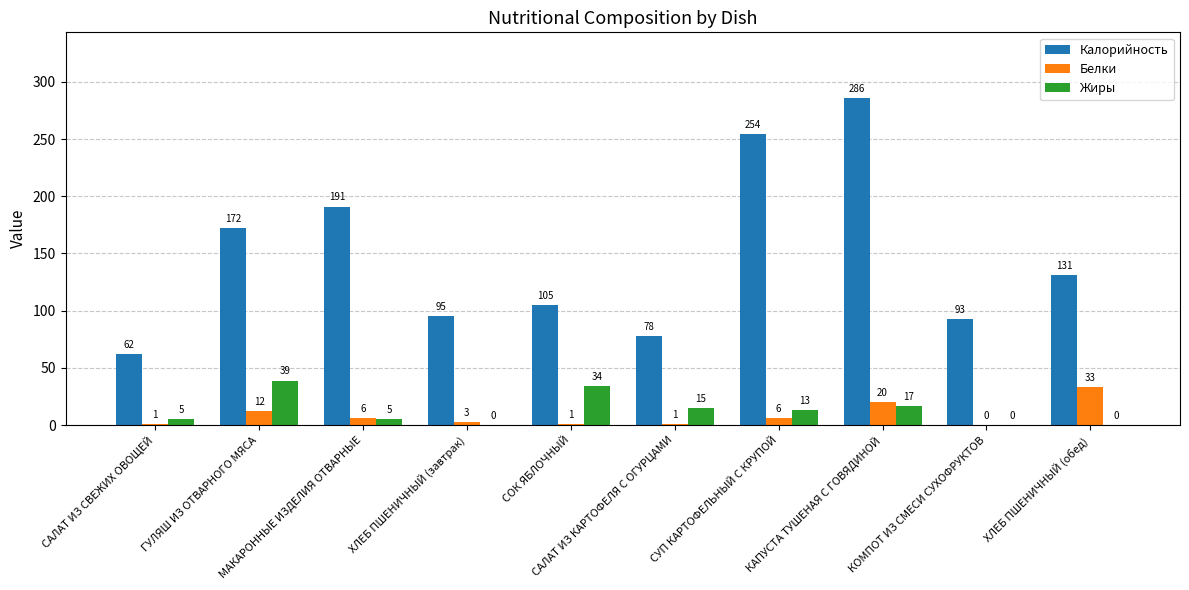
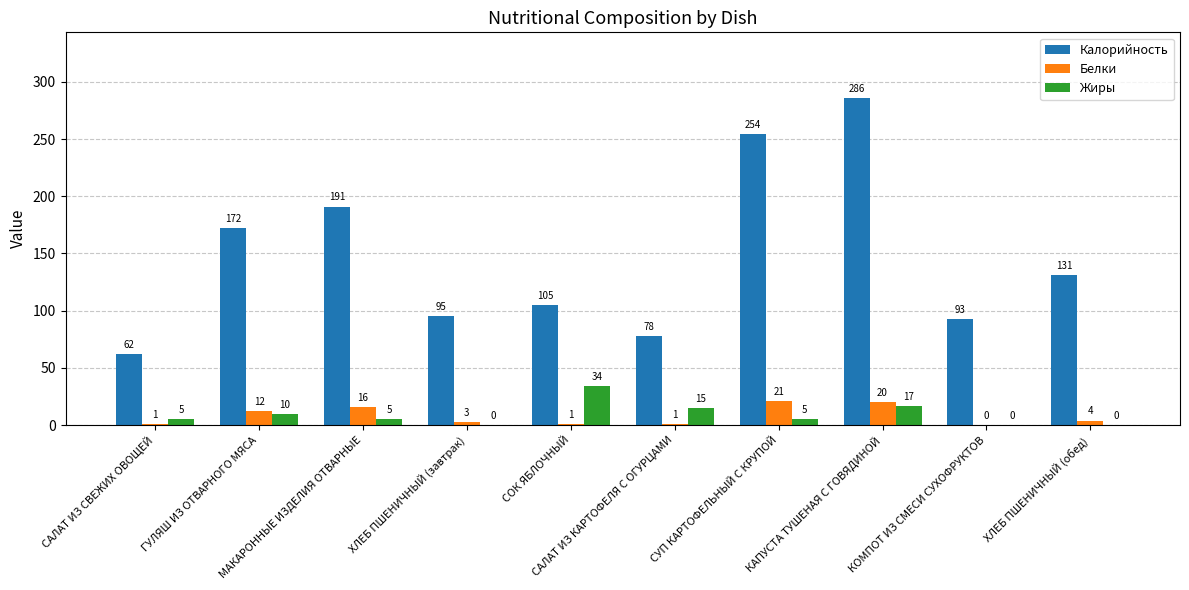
  {
    "Калорийность": {
      "САЛАТ ИЗ СВЕЖИХ ОВОЩЕЙ": 62,
      "ГУЛЯШ ИЗ ОТВАРНОГО МЯСА": 172,
      "МАКАРОННЫЕ ИЗДЕЛИЯ ОТВАРНЫЕ": 191,
      "ХЛЕБ ПШЕНИЧНЫЙ (завтрак)": 95,
      "СОК ЯБЛОЧНЫЙ": 105,
      "САЛАТ ИЗ КАРТОФЕЛЯ С ОГУРЦАМИ": 78,
      "СУП КАРТОФЕЛЬНЫЙ С КРУПОЙ": 254,
      "КАПУСТА ТУШЕНАЯ С ГОВЯДИНОЙ": 286,
      "КОМПОТ ИЗ СМЕСИ СУХОФРУКТОВ": 93,
      "ХЛЕБ ПШЕНИЧНЫЙ (обед)": 131
    },
    "Белки": {
      "САЛАТ ИЗ СВЕЖИХ ОВОЩЕЙ": 1,
      "ГУЛЯШ ИЗ ОТВАРНОГО МЯСА": 12,
-     "МАКАРОННЫЕ ИЗДЕЛИЯ ОТВАРНЫЕ": 6,
+     "МАКАРОННЫЕ ИЗДЕЛИЯ ОТВАРНЫЕ": 16,
      "ХЛЕБ ПШЕНИЧНЫЙ (завтрак)": 3,
      "СОК ЯБЛОЧНЫЙ": 1,
      "САЛАТ ИЗ КАРТОФЕЛЯ С ОГУРЦАМИ": 1,
-     "СУП КАРТОФЕЛЬНЫЙ С КРУПОЙ": 6,
+     "СУП КАРТОФЕЛЬНЫЙ С КРУПОЙ": 21,
      "КАПУСТА ТУШЕНАЯ С ГОВЯДИНОЙ": 20,
      "КОМПОТ ИЗ СМЕСИ СУХОФРУКТОВ": 0,
-     "ХЛЕБ ПШЕНИЧНЫЙ (обед)": 33
+     "ХЛЕБ ПШЕНИЧНЫЙ (обед)": 4
    },
    "Жиры": {
      "САЛАТ ИЗ СВЕЖИХ ОВОЩЕЙ": 5,
-     "ГУЛЯШ ИЗ ОТВАРНОГО МЯСА": 39,
+     "ГУЛЯШ ИЗ ОТВАРНОГО МЯСА": 10,
      "МАКАРОННЫЕ ИЗДЕЛИЯ ОТВАРНЫЕ": 5,
      "ХЛЕБ ПШЕНИЧНЫЙ (завтрак)": 0,
      "СОК ЯБЛОЧНЫЙ": 34,
      "САЛАТ ИЗ КАРТОФЕЛЯ С ОГУРЦАМИ": 15,
-     "СУП КАРТОФЕЛЬНЫЙ С КРУПОЙ": 13,
+     "СУП КАРТОФЕЛЬНЫЙ С КРУПОЙ": 5,
      "КАПУСТА ТУШЕНАЯ С ГОВЯДИНОЙ": 17,
      "КОМПОТ ИЗ СМЕСИ СУХОФРУКТОВ": 0,
      "ХЛЕБ ПШЕНИЧНЫЙ (обед)": 0
    }
  }
